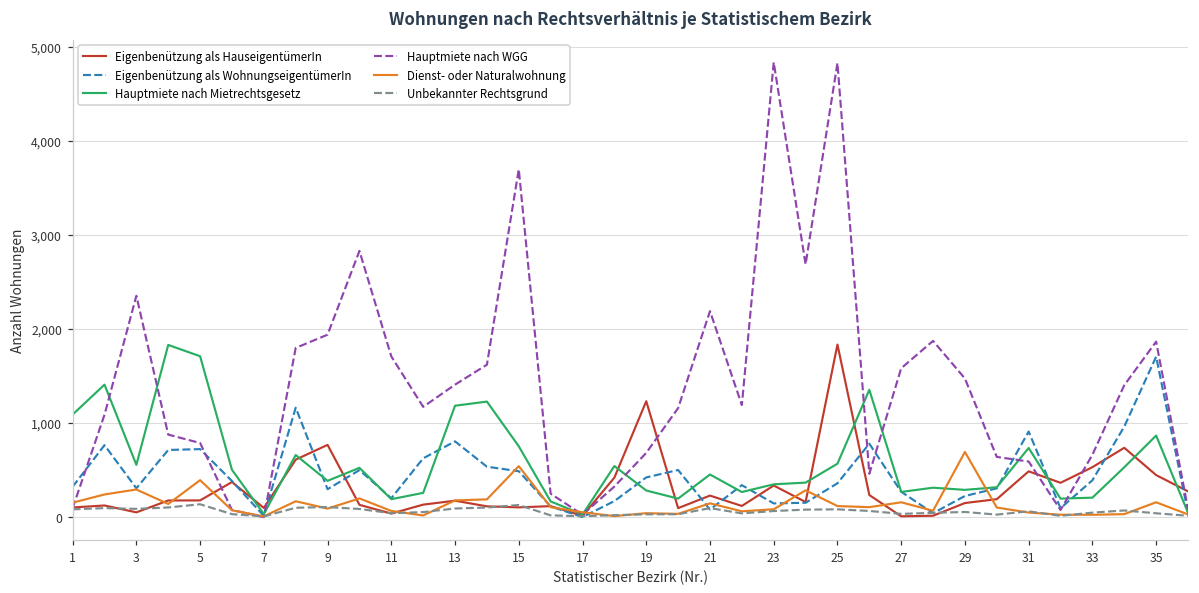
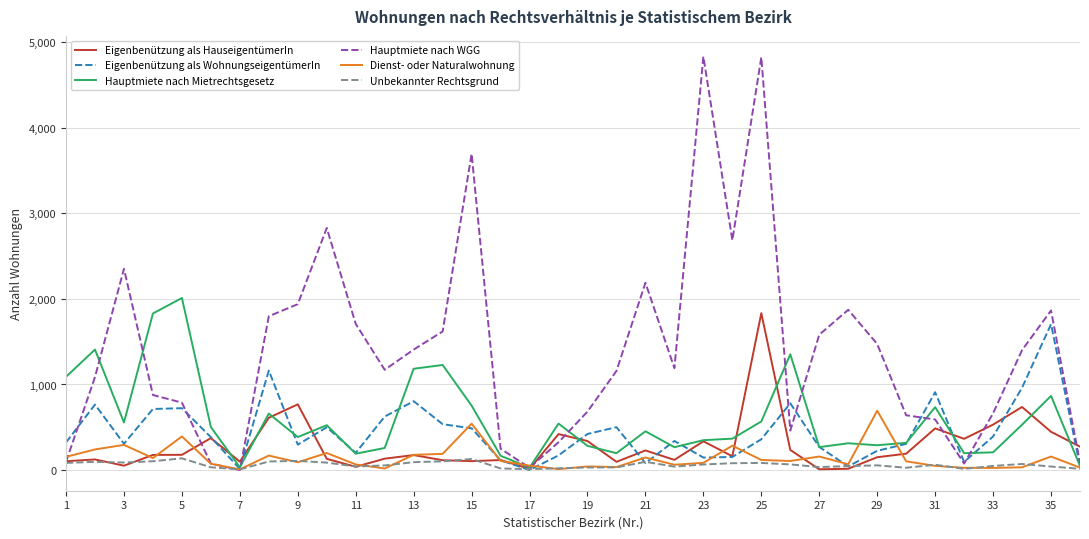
  {
    "Eigenbenützung als HauseigentümerIn": {
      "3": "100",
      "5": "200",
      "7": "100",
      "9": "800",
-     "19": "1,200",
+     "19": "300",
      "21": "200",
      "25": "1,800",
      "29": "200",
      "31": "500",
      "33": "500",
      "35": "400"
    },
    "Eigenbenützung als WohnungseigentümerIn": {
      "1": "300",
      "5": "700",
      "9": "300",
      "13": "800",
      "15": "500",
      "19": "400",
      "23": "100",
      "25": "400",
      "29": "200",
      "31": "900",
      "33": "400",
      "35": "1,700"
    },
    "Hauptmiete nach Mietrechtsgesetz": {
      "1": "1,100",
      "3": "600",
-     "5": "1,700",
+     "5": "2,000",
      "9": "400",
      "13": "1,200",
      "15": "800",
      "19": "300",
      "21": "500",
      "25": "600",
      "29": "300",
      "31": "700",
      "33": "200",
      "35": "900"
    },
    "Hauptmiete nach WGG": {
      "3": "2,400",
      "5": "800",
      "9": "1,900",
      "11": "1,700",
      "13": "1,400",
      "15": "3,700",
      "19": "700",
      "21": "2,200",
      "23": "4,800",
      "25": "4,800",
      "27": "1,600",
      "29": "1,500",
      "31": "600",
      "33": "700",
      "35": "1,900"
    },
    "Dienst- oder Naturalwohnung": {
      "1": "200",
      "5": "400",
      "15": "500",
      "21": "100",
      "25": "100",
      "27": "200",
      "29": "700",
      "35": "200"
    },
    "Unbekannter Rechtsgrund": {
      "3": "100",
      "5": "100",
      "13": "100",
      "25": "100",
      "29": "100",
      "35": "0"
    }
  }
